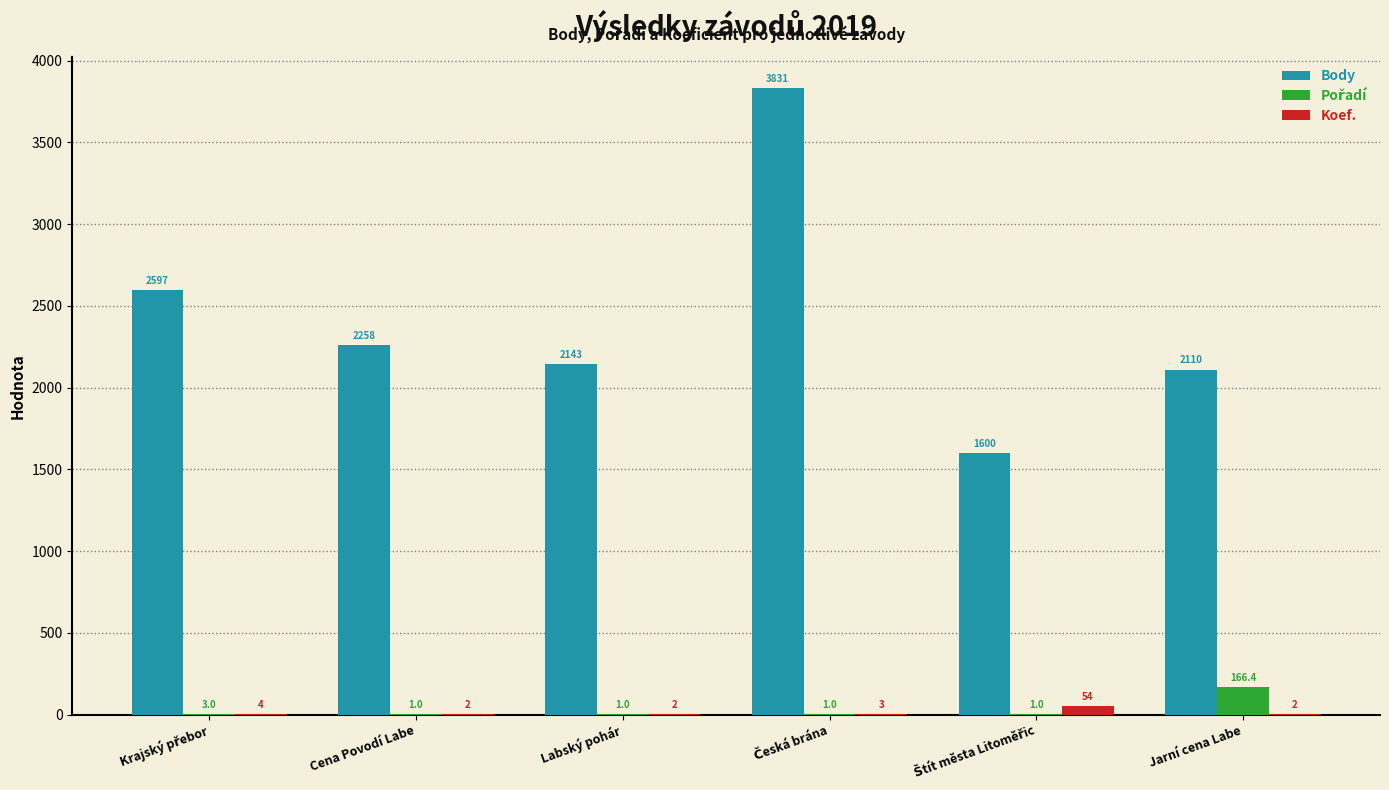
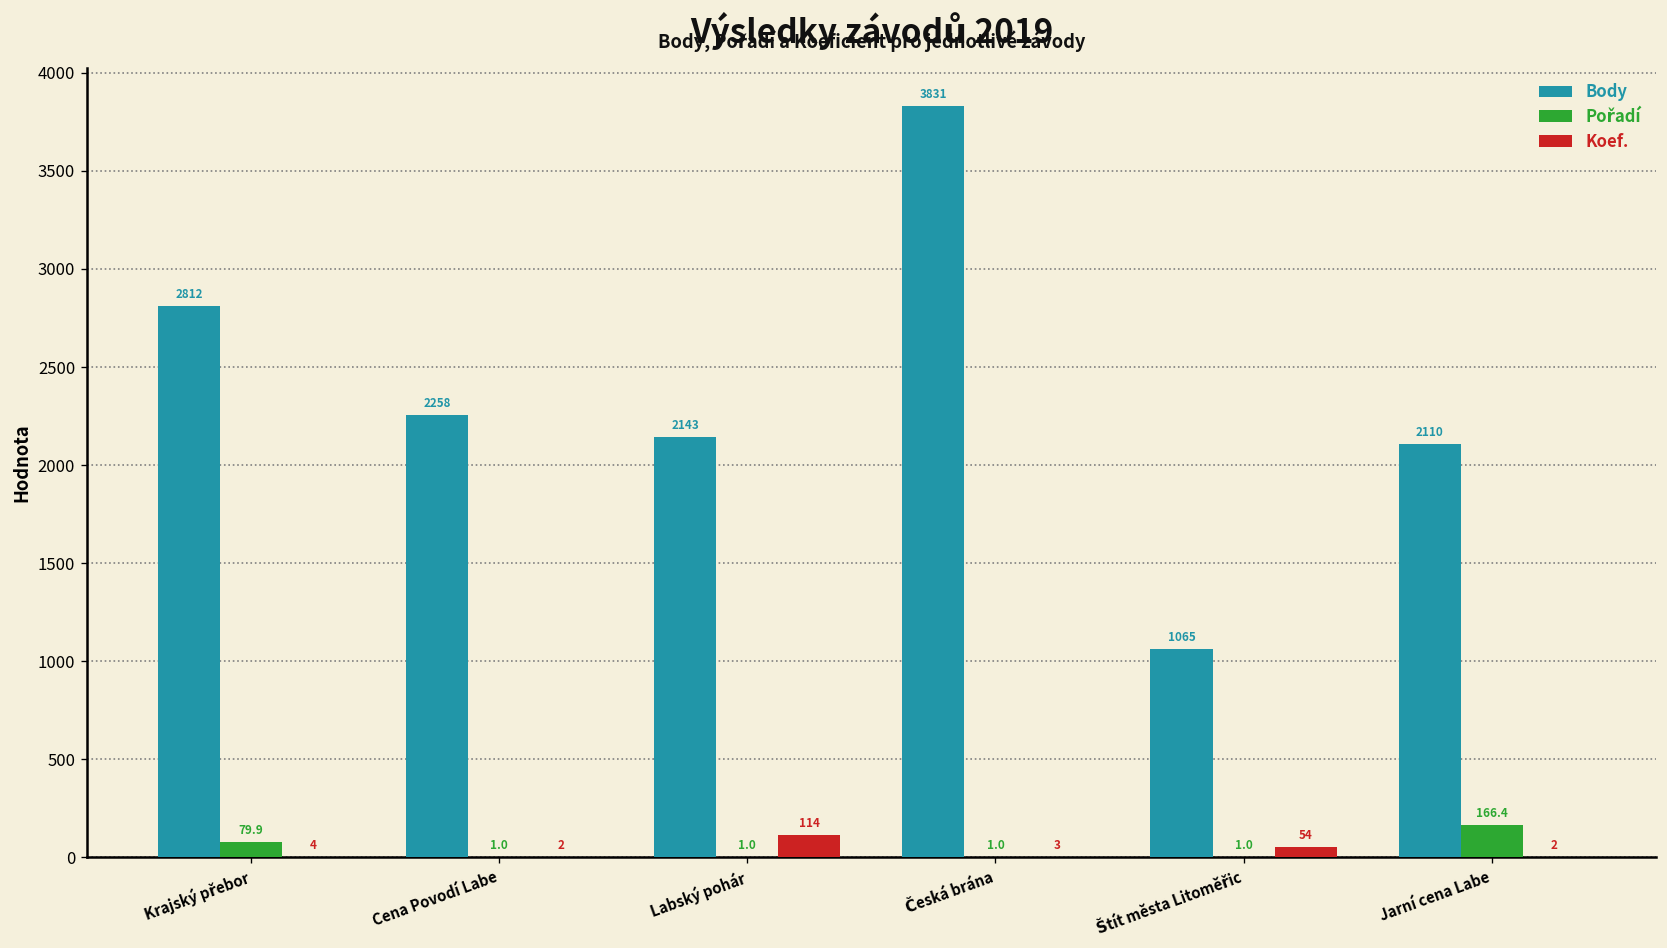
  {
    "Body": {
-     "Krajský přebor": 2597,
+     "Krajský přebor": 2812,
      "Cena Povodí Labe": 2258,
      "Labský pohár": 2143,
      "Česká brána": 3831,
-     "Štít města Litoměřic": 1600,
+     "Štít města Litoměřic": 1065,
      "Jarní cena Labe": 2110
    },
    "Pořadí": {
-     "Krajský přebor": 3.0,
+     "Krajský přebor": 79.9,
      "Cena Povodí Labe": 1.0,
      "Labský pohár": 1.0,
      "Česká brána": 1.0,
      "Štít města Litoměřic": 1.0,
      "Jarní cena Labe": 166.4
    },
    "Koef.": {
      "Krajský přebor": 4,
      "Cena Povodí Labe": 2,
-     "Labský pohár": 2,
+     "Labský pohár": 114,
      "Česká brána": 3,
      "Štít města Litoměřic": 54,
      "Jarní cena Labe": 2
    }
  }
